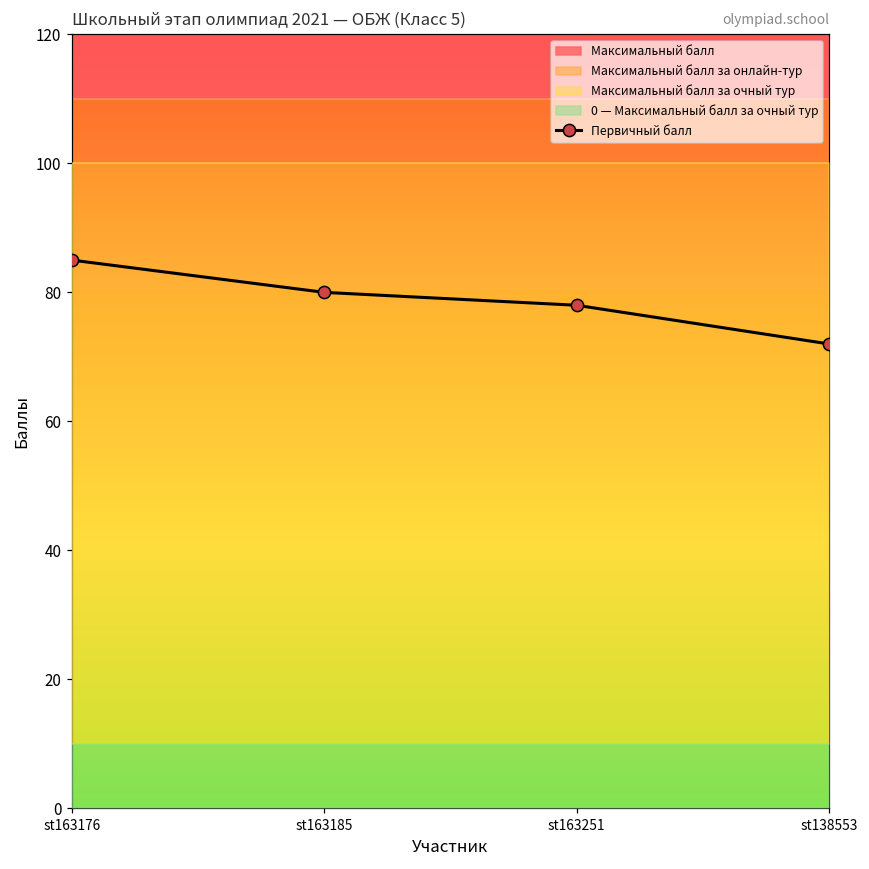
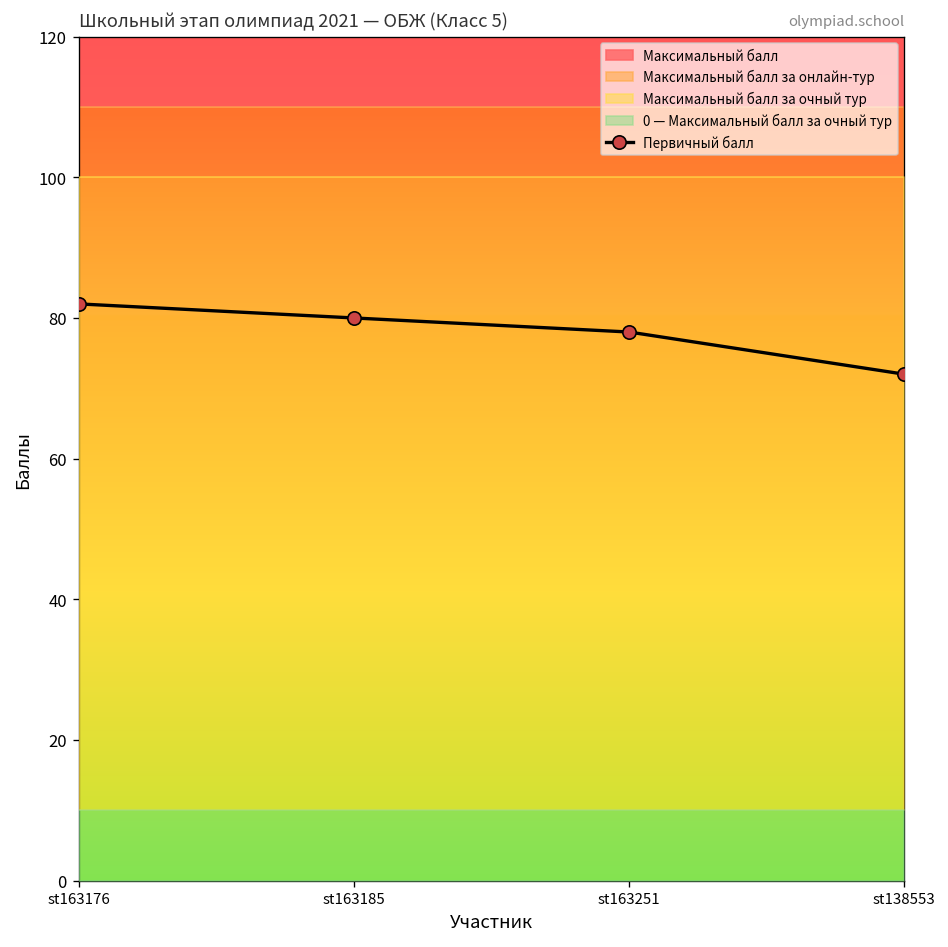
  {
    "Первичный балл": {
-     "st163176": 85,
+     "st163176": 82,
      "st163185": 80,
      "st163251": 78,
      "st138553": 72
    },
    "Максимальный балл": {
      "st163176": 10,
      "st163185": 10,
      "st163251": 10,
      "st138553": 10
    },
    "0 — Максимальный балл за очный тур": {
      "st163176": 10,
      "st163185": 10,
      "st163251": 10,
      "st138553": 10
    }
  }
